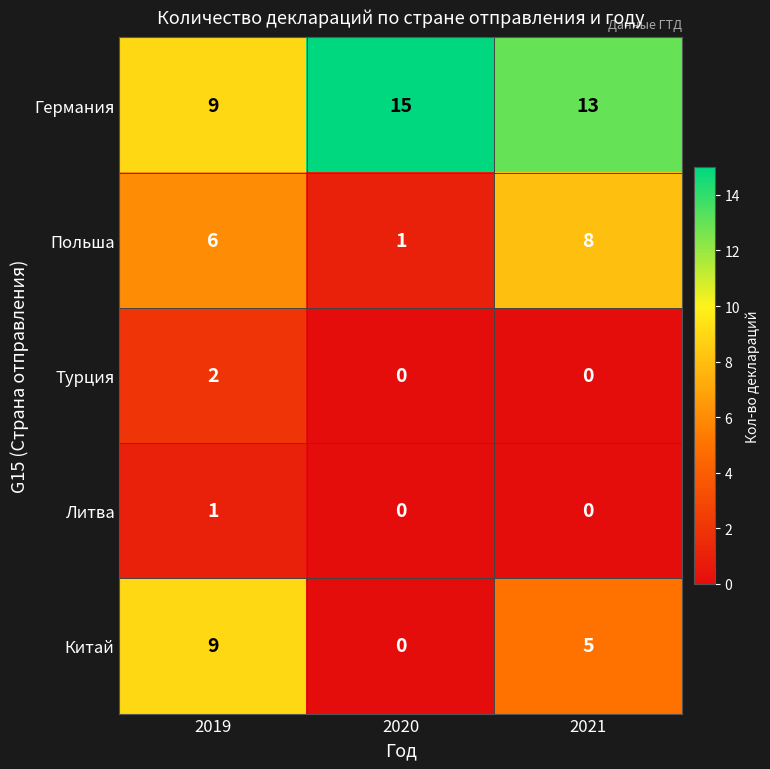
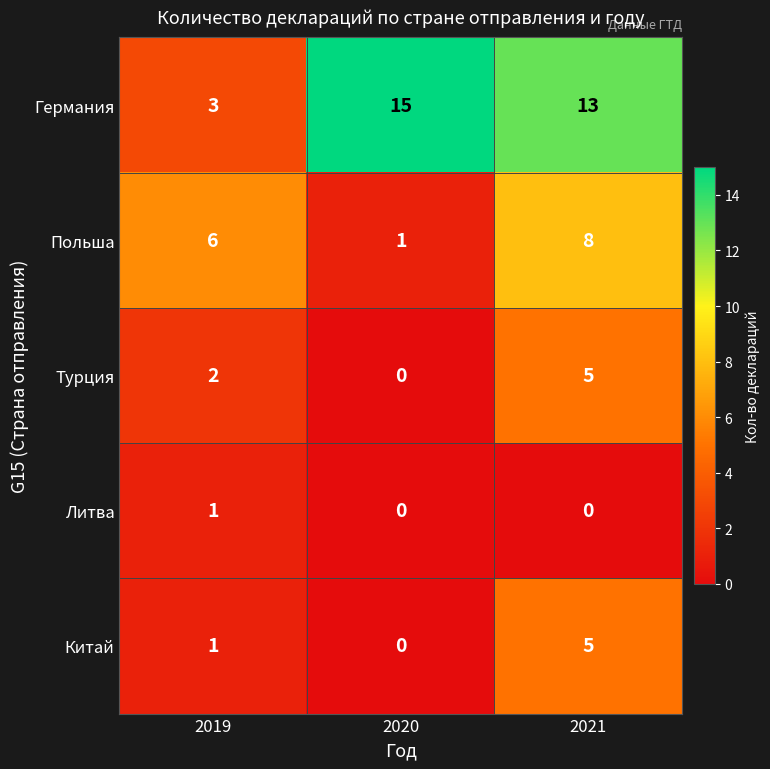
  {
    "Германия": {
-     "2019": 9,
+     "2019": 3,
      "2020": 15,
      "2021": 13
    },
    "Польша": {
      "2019": 6,
      "2020": 1,
      "2021": 8
    },
    "Турция": {
      "2019": 2,
      "2020": 0,
-     "2021": 0
+     "2021": 5
    },
    "Литва": {
      "2019": 1,
      "2020": 0,
      "2021": 0
    },
    "Китай": {
-     "2019": 9,
+     "2019": 1,
      "2020": 0,
      "2021": 5
    }
  }
